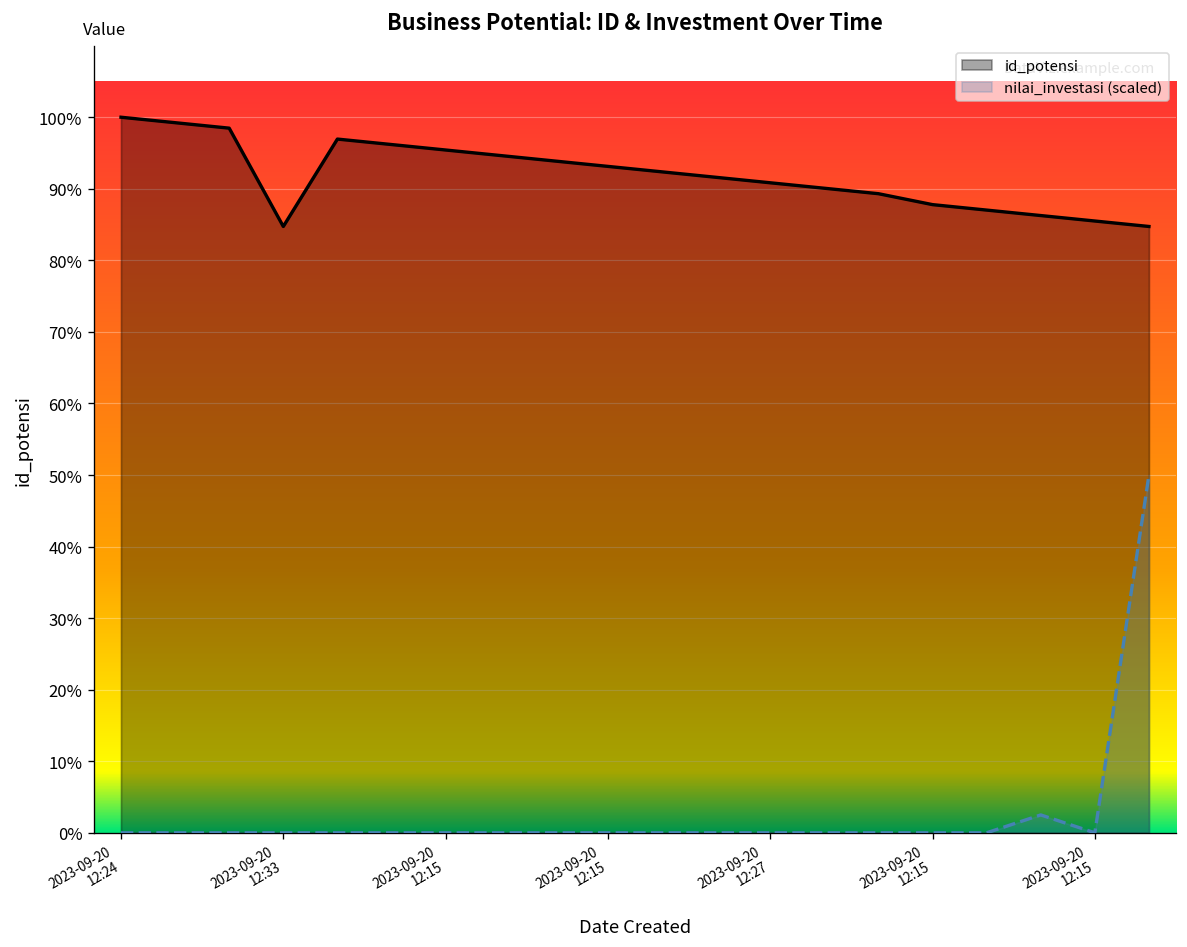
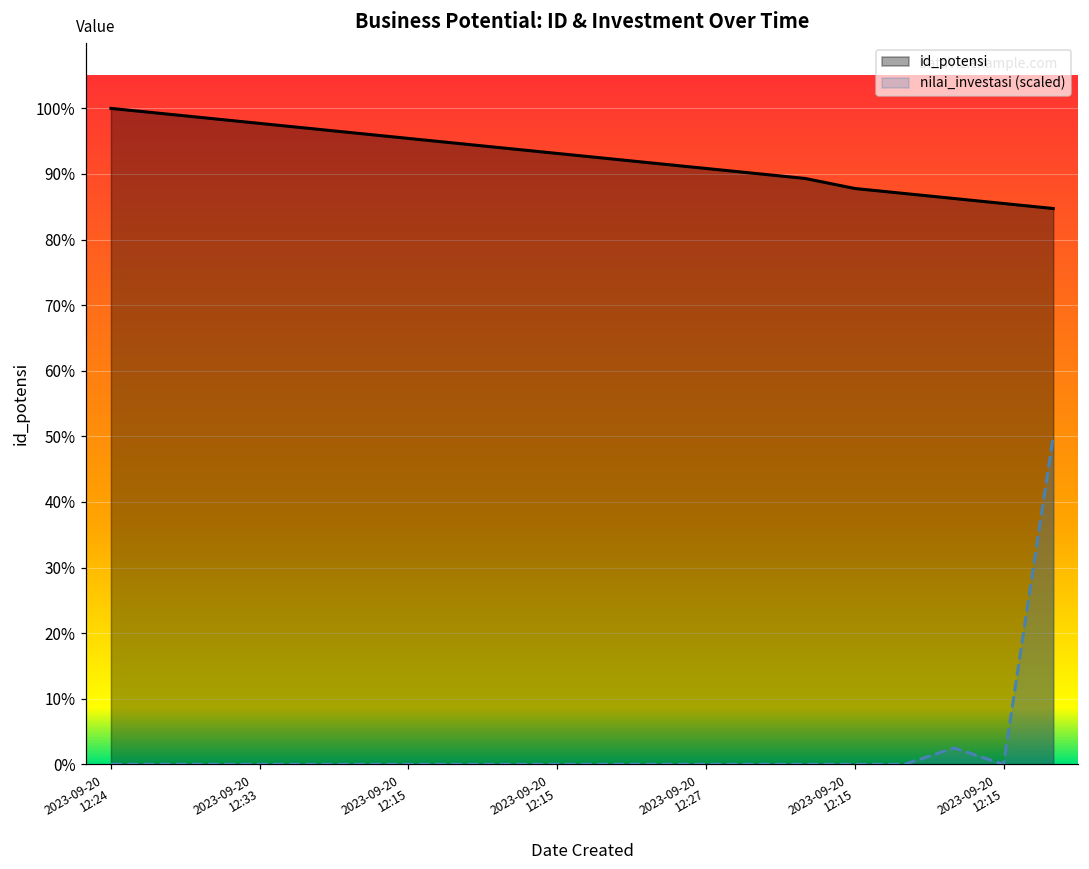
  {
    "id_potensi": {
      "2023-09-20 12:24": "100%",
-     "2023-09-20 12:33": "85%"
+     "2023-09-20 12:33": "98%"
    },
    "nilai_investasi (scaled)": {
      "2023-09-20 12:24": "0%",
      "2023-09-20 12:33": "0%"
    }
  }
